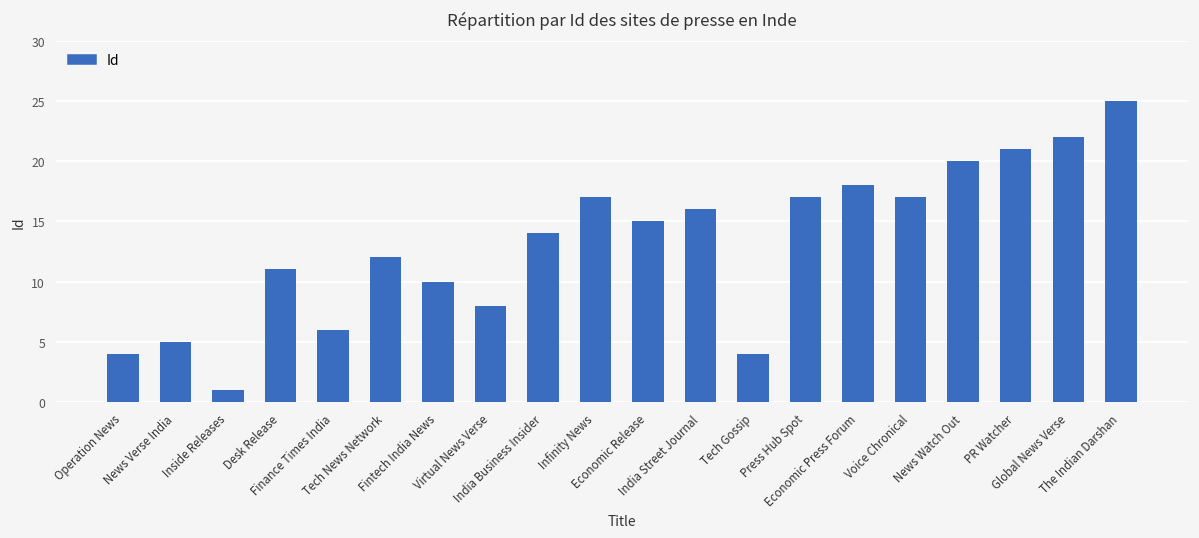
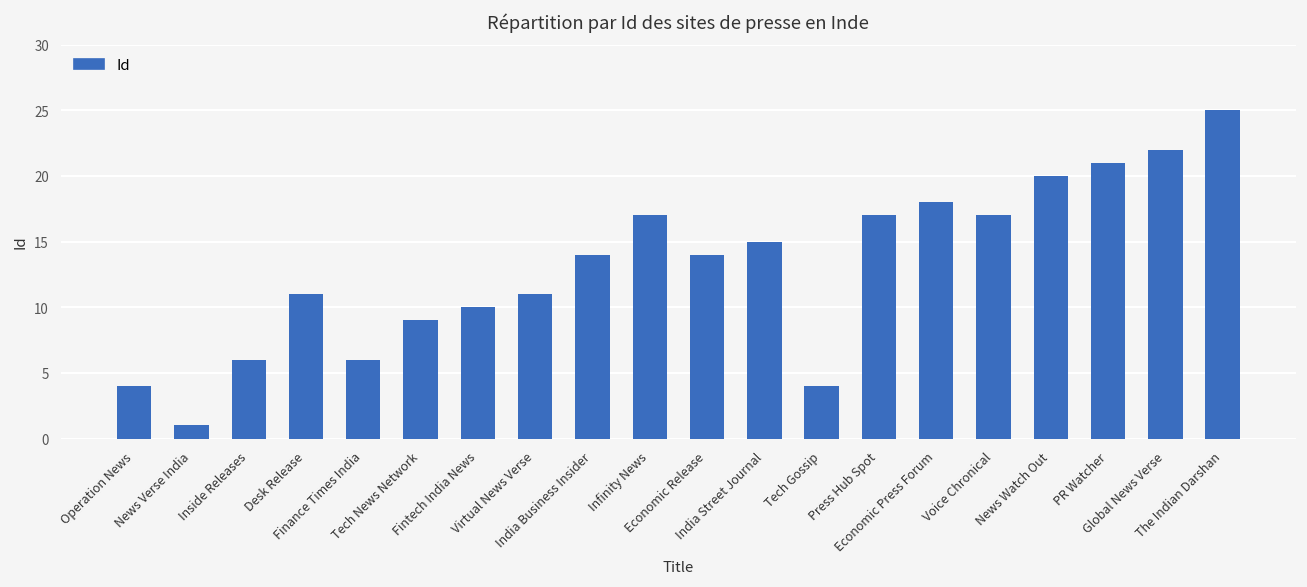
  {
    "Operation News": 4,
-   "News Verse India": 5,
-   "Inside Releases": 1,
+   "News Verse India": 1,
+   "Inside Releases": 6,
    "Desk Release": 11,
    "Finance Times India": 6,
-   "Tech News Network": 12,
+   "Tech News Network": 9,
    "Fintech India News": 10,
-   "Virtual News Verse": 8,
+   "Virtual News Verse": 11,
    "India Business Insider": 14,
    "Infinity News": 17,
-   "Economic Release": 15,
-   "India Street Journal": 16,
+   "Economic Release": 14,
+   "India Street Journal": 15,
    "Tech Gossip": 4,
    "Press Hub Spot": 17,
    "Economic Press Forum": 18,
    "Voice Chronical": 17,
    "News Watch Out": 20,
    "PR Watcher": 21,
    "Global News Verse": 22,
    "The Indian Darshan": 25
  }
